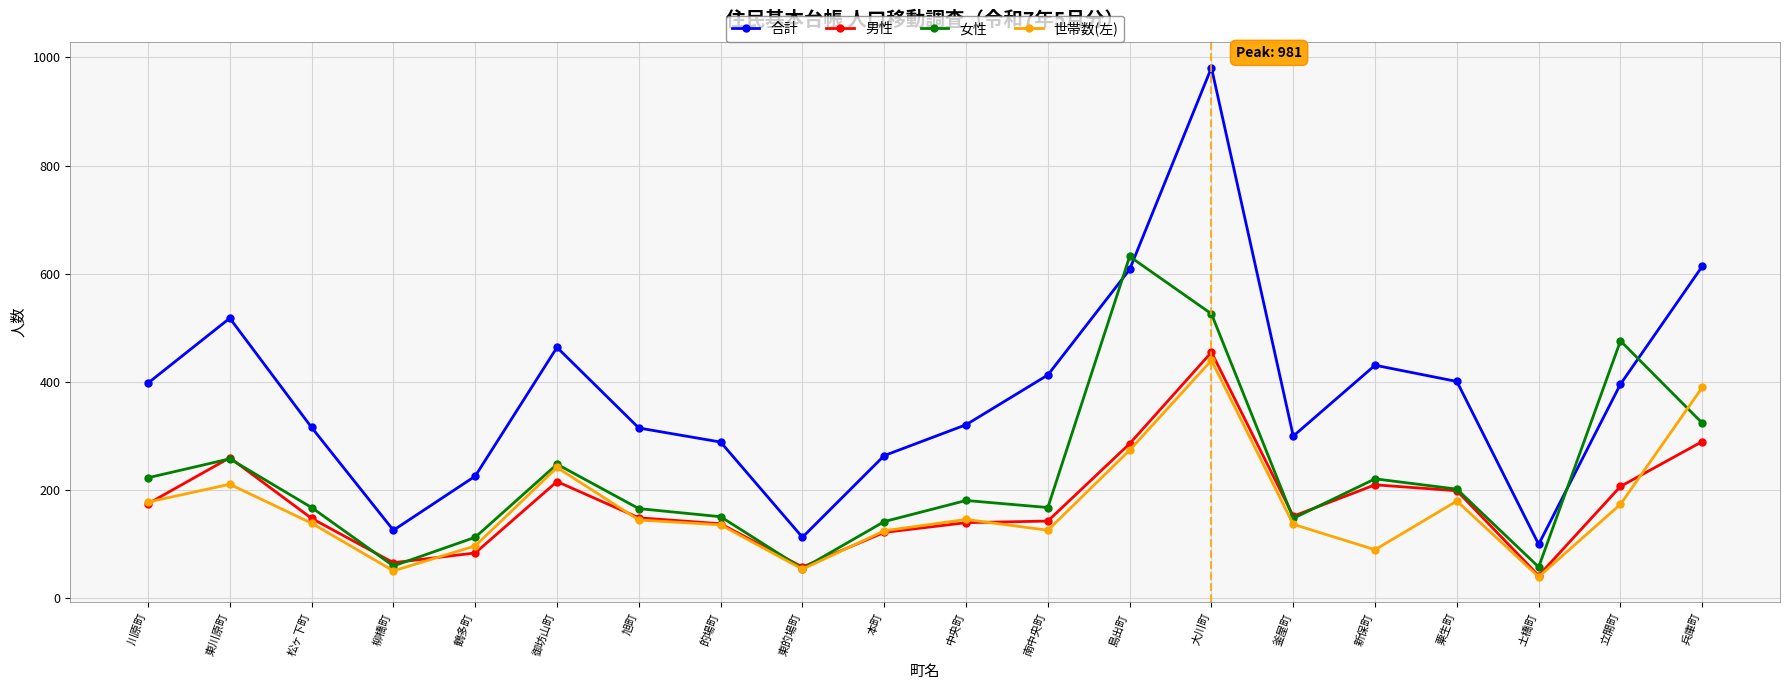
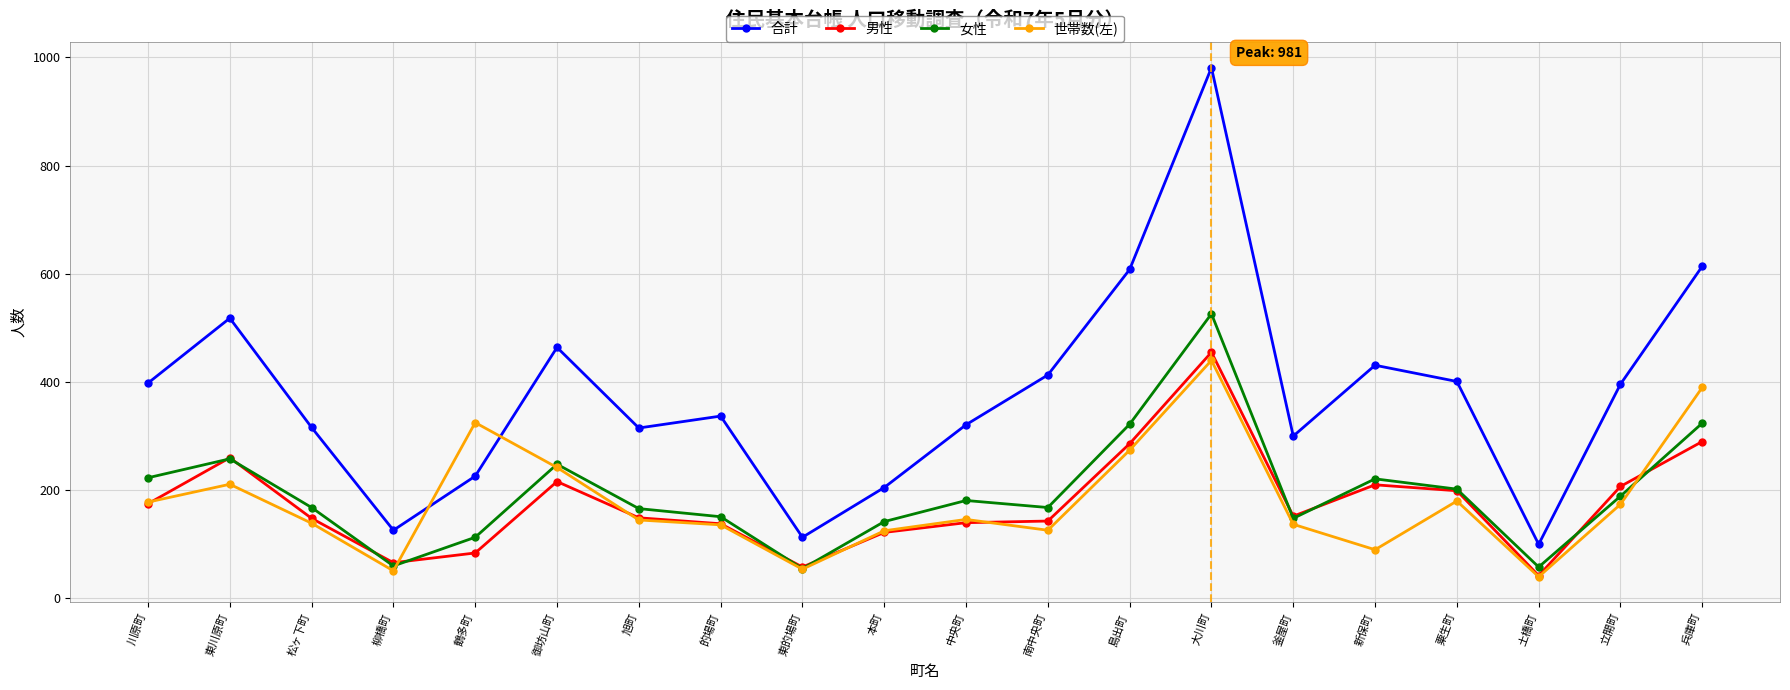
  {
    "合計": {
      "川原町": 400,
      "東川原町": 520,
      "松ヶ下町": 320,
      "柳橋町": 130,
      "鶴多町": 230,
      "御坊山町": 460,
      "旭町": 320,
-     "的場町": 290,
+     "的場町": 340,
      "東的場町": 110,
-     "本町": 260,
+     "本町": 210,
      "中央町": 320,
      "南中央町": 410,
      "島出町": 610,
      "大川町": 980,
      "釜屋町": 300,
      "新保町": 430,
      "粟生町": 400,
      "土橋町": 100,
      "立開町": 400,
      "兵庫町": 610
    },
    "男性": {
      "松ヶ下町": 150,
      "柳橋町": 70,
      "鶴多町": 80,
      "御坊山町": 220,
      "中央町": 140,
      "南中央町": 140,
      "島出町": 290,
      "大川町": 460,
      "新保町": 210,
      "立開町": 210,
      "兵庫町": 290
    },
    "女性": {
      "川原町": 220,
      "松ヶ下町": 170,
      "柳橋町": 60,
      "鶴多町": 110,
      "御坊山町": 250,
      "旭町": 170,
      "的場町": 150,
      "本町": 140,
      "中央町": 180,
      "南中央町": 170,
-     "島出町": 630,
+     "島出町": 320,
      "大川町": 530,
      "新保町": 220,
      "土橋町": 60,
-     "立開町": 480,
+     "立開町": 190,
      "兵庫町": 320
    },
    "世帯数(左)": {
      "東川原町": 210,
      "松ヶ下町": 140,
      "柳橋町": 50,
-     "鶴多町": 100,
+     "鶴多町": 330,
      "御坊山町": 240,
      "中央町": 150,
      "南中央町": 130,
      "島出町": 270,
      "大川町": 440,
      "釜屋町": 140,
      "新保町": 90,
      "粟生町": 180,
      "立開町": 170,
      "兵庫町": 390
    }
  }
